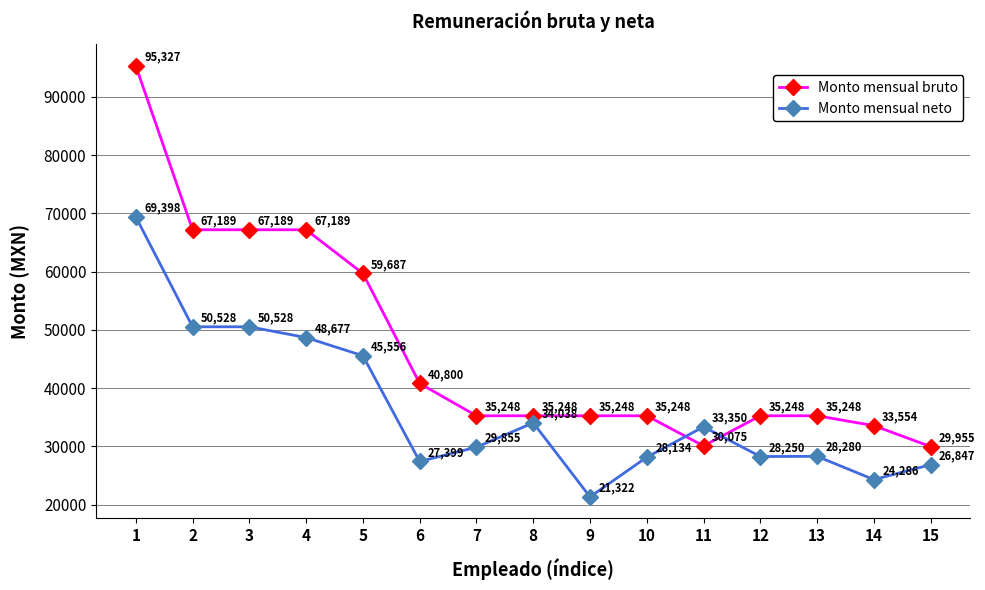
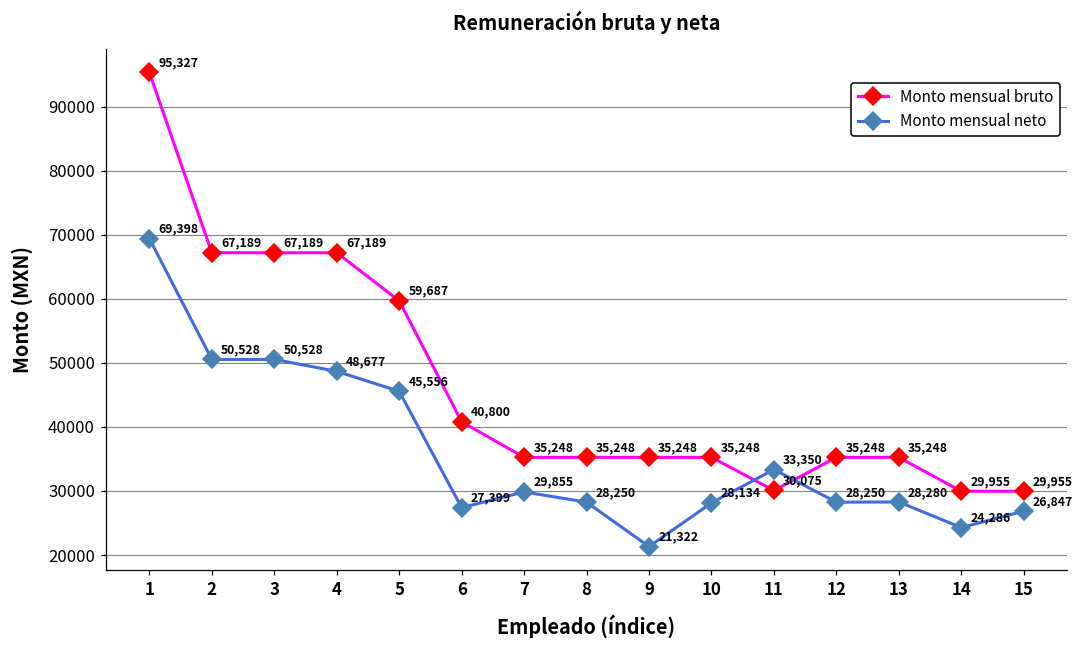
  {
    "Monto mensual bruto": {
      "1": "95,327",
      "2": "67,189",
      "3": "67,189",
      "4": "67,189",
      "5": "59,687",
      "6": "40,800",
      "7": "35,248",
      "9": "35,248",
      "10": "35,248",
      "11": "30,075",
      "12": "35,248",
      "13": "35,248",
-     "14": "33,554",
+     "14": "29,955",
      "15": "29,955"
    },
    "Monto mensual neto": {
      "1": "69,398",
      "2": "50,528",
      "3": "50,528",
      "4": "48,677",
      "5": "45,556",
      "6": "27,399",
      "7": "29,855",
-     "8": "34,038",
+     "8": "28,250",
      "9": "21,322",
      "10": "28,134",
      "11": "33,350",
      "12": "28,250",
      "13": "28,280",
      "14": "24,286",
      "15": "26,847"
    }
  }
